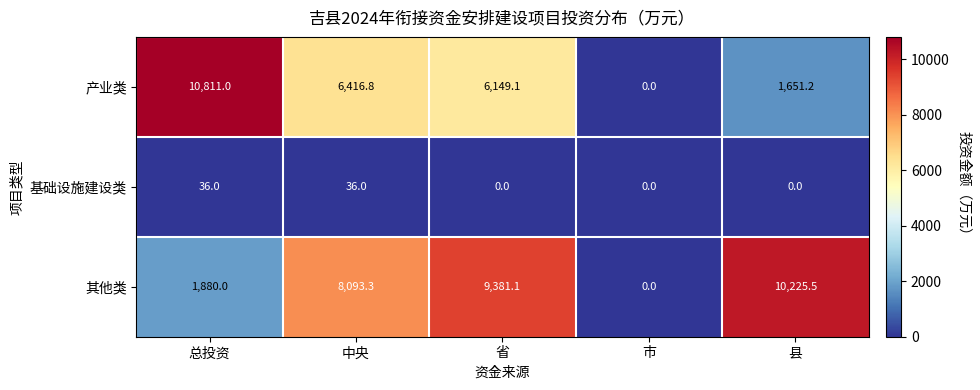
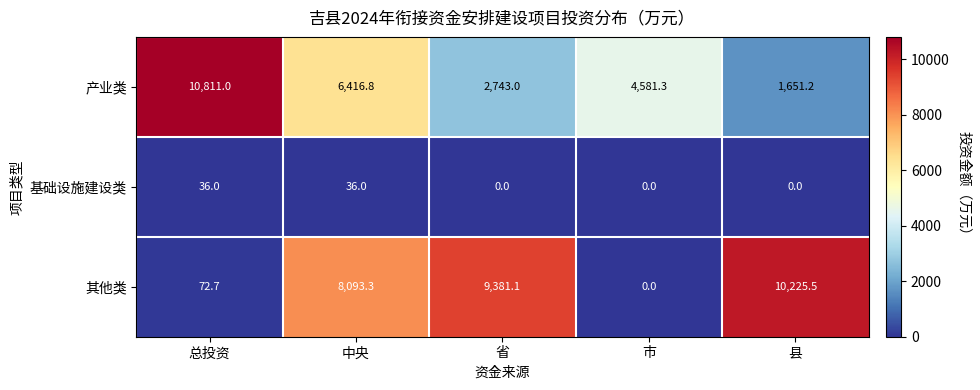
  {
    "产业类": {
      "总投资": "10,811.0",
      "中央": "6,416.8",
-     "省": "6,149.1",
-     "市": "0.0",
+     "省": "2,743.0",
+     "市": "4,581.3",
      "县": "1,651.2"
    },
    "基础设施建设类": {
      "总投资": "36.0",
      "中央": "36.0",
      "省": "0.0",
      "市": "0.0",
      "县": "0.0"
    },
    "其他类": {
-     "总投资": "1,880.0",
+     "总投资": "72.7",
      "中央": "8,093.3",
      "省": "9,381.1",
      "市": "0.0",
      "县": "10,225.5"
    }
  }
